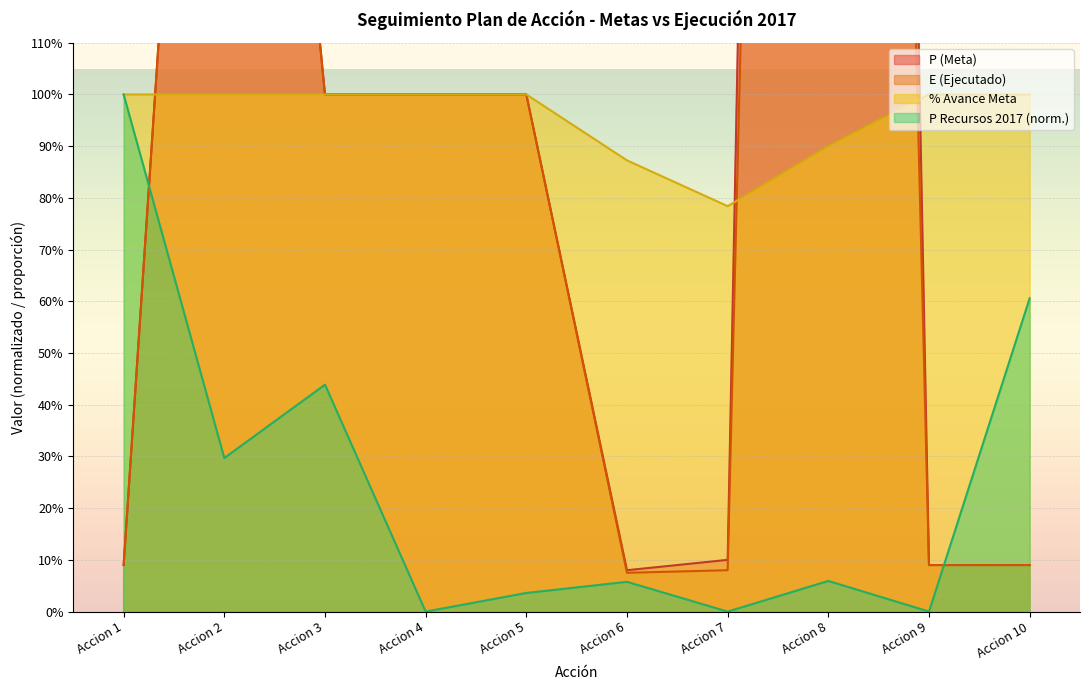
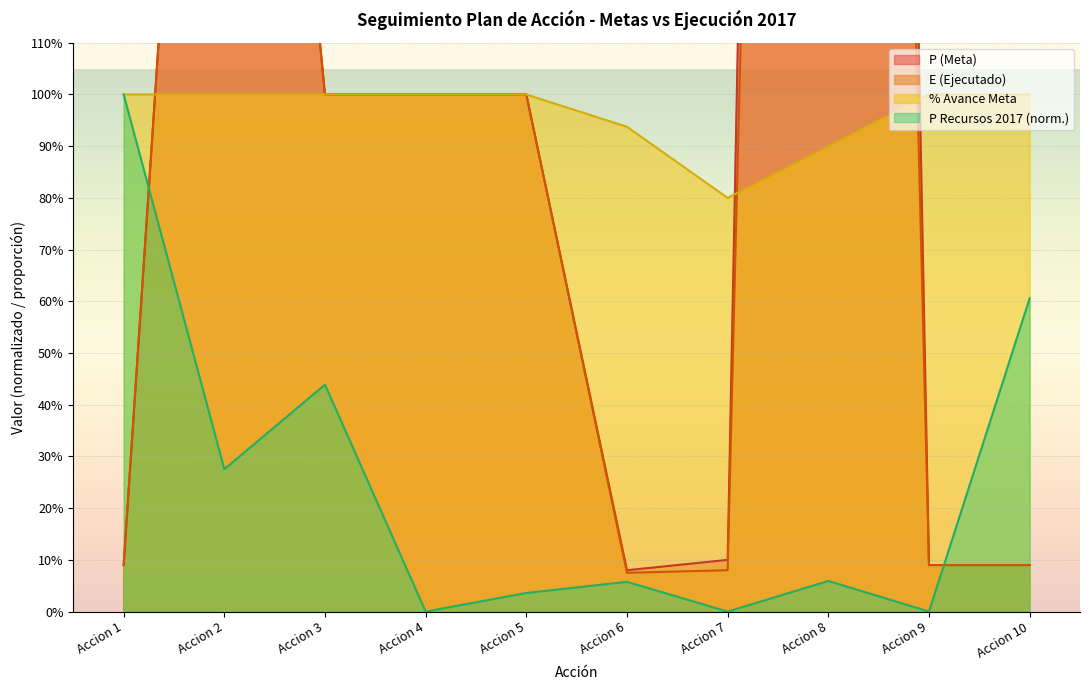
  {
    "% Avance Meta": {
      "Accion 2": "100%",
-     "Accion 6": "87%",
-     "Accion 7": "78%",
+     "Accion 6": "94%",
+     "Accion 7": "80%",
      "Accion 8": "90%"
    },
    "P Recursos 2017 (norm.)": {
-     "Accion 2": "30%",
+     "Accion 2": "28%",
      "Accion 3": "44%",
      "Accion 4": "0%",
      "Accion 5": "4%",
      "Accion 6": "6%",
      "Accion 7": "0%",
      "Accion 8": "6%",
      "Accion 9": "0%",
      "Accion 10": "61%"
    }
  }
